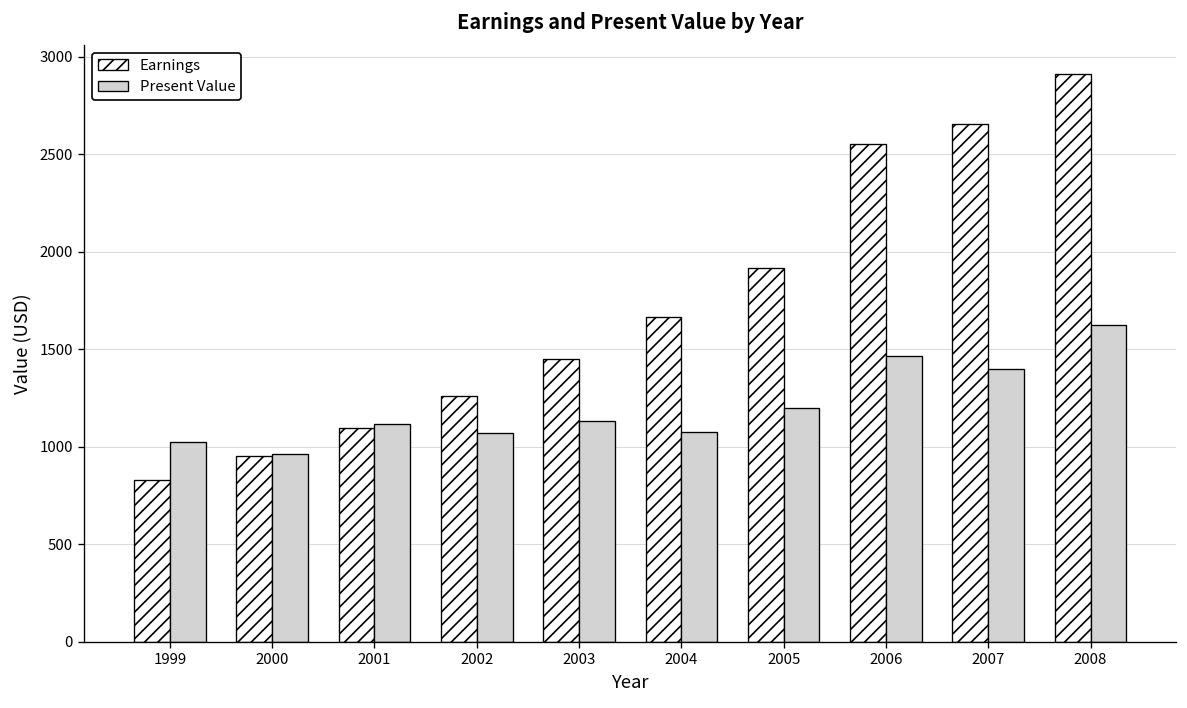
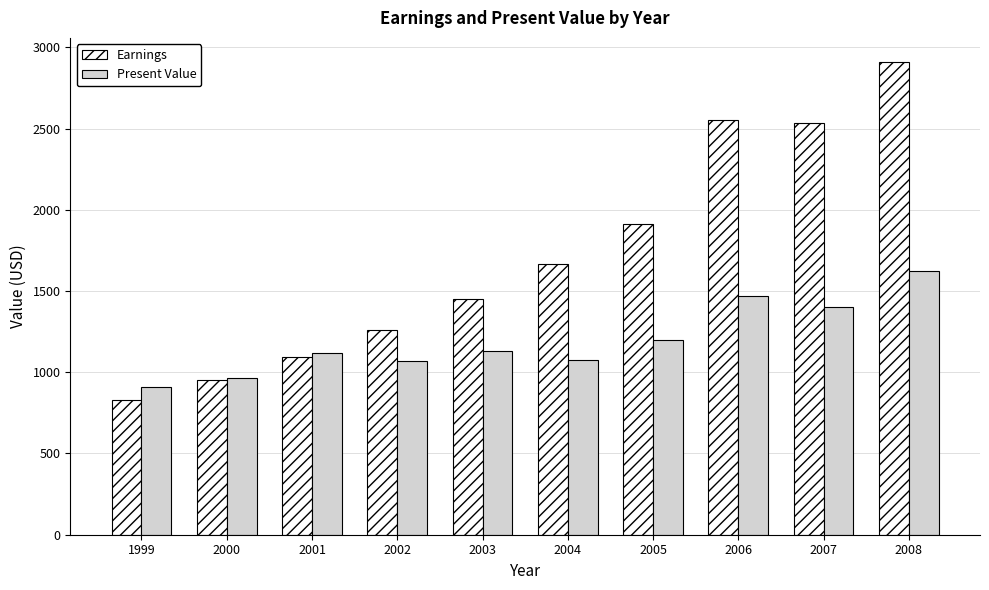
  {
    "Earnings": {
      "1999": 830,
      "2000": 950,
      "2001": 1100,
      "2002": 1260,
      "2003": 1450,
      "2004": 1670,
      "2005": 1920,
      "2006": 2550,
-     "2007": 2660,
+     "2007": 2530,
      "2008": 2910
    },
    "Present Value": {
-     "1999": 1020,
+     "1999": 910,
      "2000": 960,
      "2001": 1120,
      "2002": 1070,
      "2003": 1130,
      "2004": 1080,
      "2005": 1200,
      "2006": 1470,
      "2007": 1400,
      "2008": 1620
    }
  }
